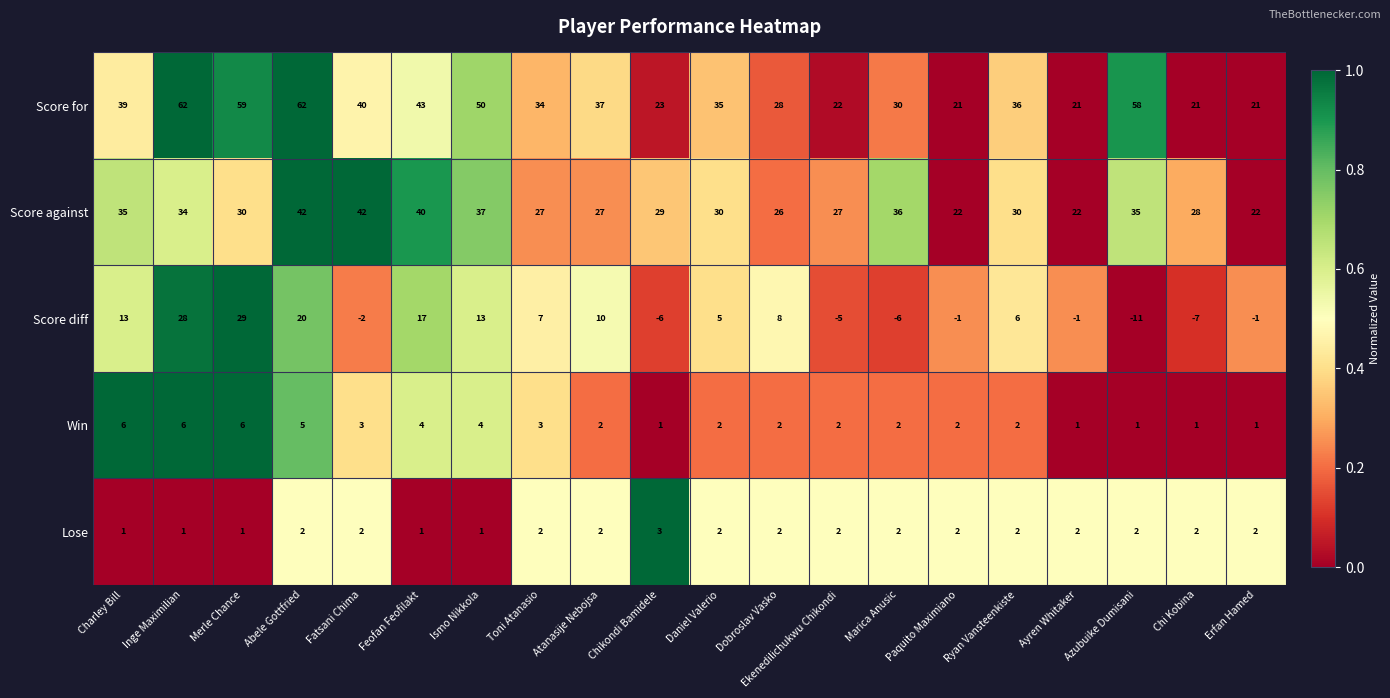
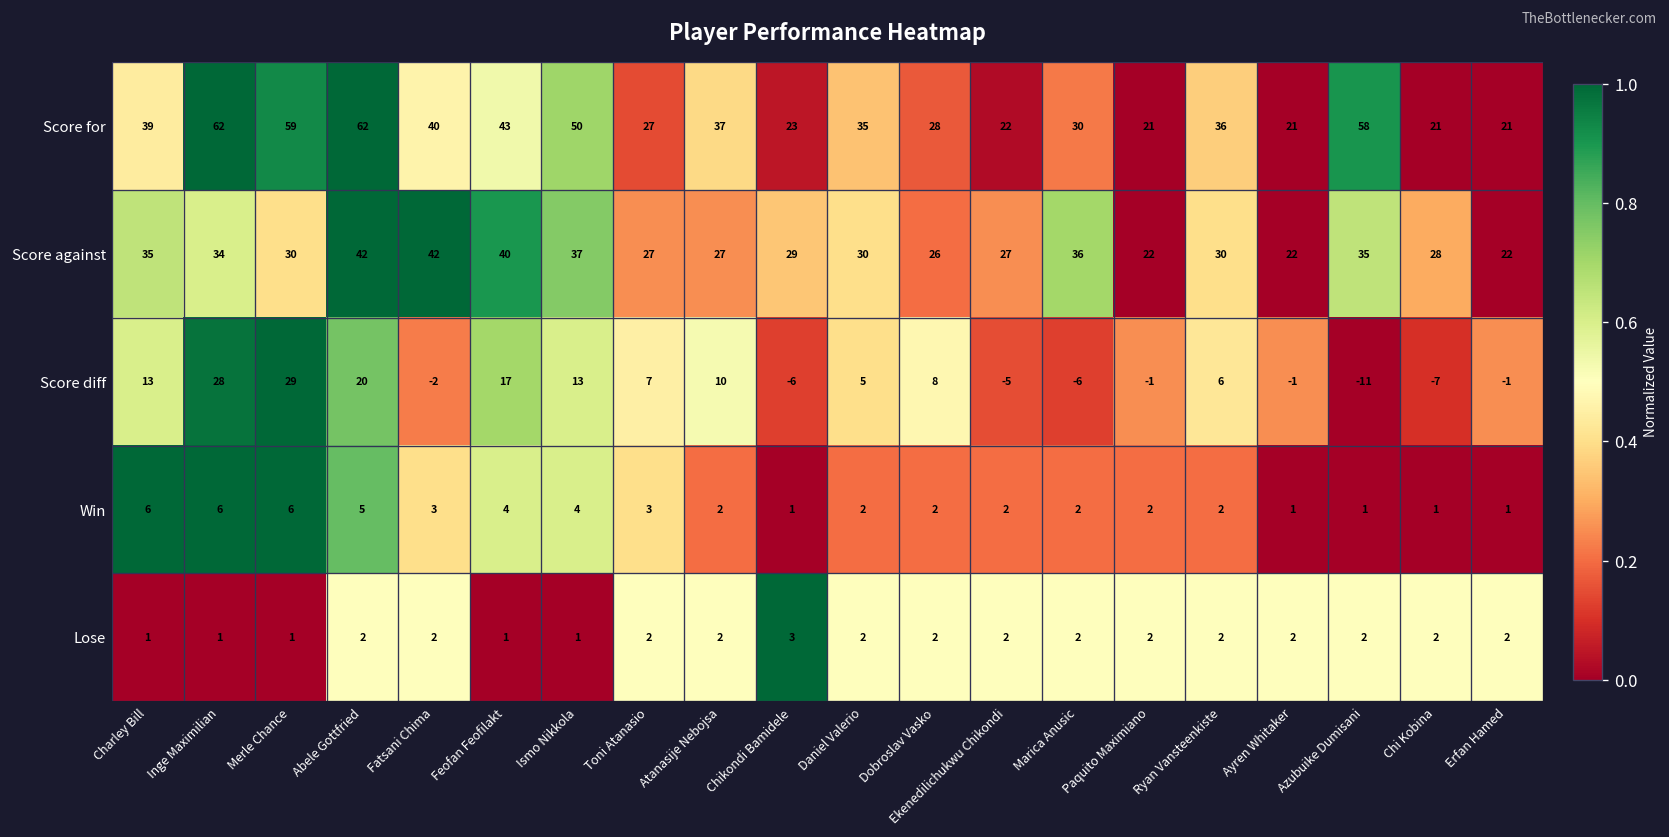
  {
    "Score for": {
      "Charley Bill": 39,
      "Inge Maximilian": 62,
      "Merle Chance": 59,
      "Abele Gottfried": 62,
      "Fatsani Chima": 40,
      "Feofan Feofilakt": 43,
      "Ismo Nikkola": 50,
-     "Toni Atanasio": 34,
+     "Toni Atanasio": 27,
      "Atanasije Nebojsa": 37,
      "Chikondi Bamidele": 23,
      "Daniel Valerio": 35,
      "Dobroslav Vasko": 28,
      "Ekenedilichukwu Chikondi": 22,
      "Marica Anusic": 30,
      "Paquito Maximiano": 21,
      "Ryan Vansteenkiste": 36,
      "Ayren Whitaker": 21,
      "Azubuike Dumisani": 58,
      "Chi Kobina": 21,
      "Erfan Hamed": 21
    },
    "Score against": {
      "Charley Bill": 35,
      "Inge Maximilian": 34,
      "Merle Chance": 30,
      "Abele Gottfried": 42,
      "Fatsani Chima": 42,
      "Feofan Feofilakt": 40,
      "Ismo Nikkola": 37,
      "Toni Atanasio": 27,
      "Atanasije Nebojsa": 27,
      "Chikondi Bamidele": 29,
      "Daniel Valerio": 30,
      "Dobroslav Vasko": 26,
      "Ekenedilichukwu Chikondi": 27,
      "Marica Anusic": 36,
      "Paquito Maximiano": 22,
      "Ryan Vansteenkiste": 30,
      "Ayren Whitaker": 22,
      "Azubuike Dumisani": 35,
      "Chi Kobina": 28,
      "Erfan Hamed": 22
    },
    "Score diff": {
      "Charley Bill": 13,
      "Inge Maximilian": 28,
      "Merle Chance": 29,
      "Abele Gottfried": 20,
      "Fatsani Chima": -2,
      "Feofan Feofilakt": 17,
      "Ismo Nikkola": 13,
      "Toni Atanasio": 7,
      "Atanasije Nebojsa": 10,
      "Chikondi Bamidele": -6,
      "Daniel Valerio": 5,
      "Dobroslav Vasko": 8,
      "Ekenedilichukwu Chikondi": -5,
      "Marica Anusic": -6,
      "Paquito Maximiano": -1,
      "Ryan Vansteenkiste": 6,
      "Ayren Whitaker": -1,
      "Azubuike Dumisani": -11,
      "Chi Kobina": -7,
      "Erfan Hamed": -1
    },
    "Win": {
      "Charley Bill": 6,
      "Inge Maximilian": 6,
      "Merle Chance": 6,
      "Abele Gottfried": 5,
      "Fatsani Chima": 3,
      "Feofan Feofilakt": 4,
      "Ismo Nikkola": 4,
      "Toni Atanasio": 3,
      "Atanasije Nebojsa": 2,
      "Chikondi Bamidele": 1,
      "Daniel Valerio": 2,
      "Dobroslav Vasko": 2,
      "Ekenedilichukwu Chikondi": 2,
      "Marica Anusic": 2,
      "Paquito Maximiano": 2,
      "Ryan Vansteenkiste": 2,
      "Ayren Whitaker": 1,
      "Azubuike Dumisani": 1,
      "Chi Kobina": 1,
      "Erfan Hamed": 1
    },
    "Lose": {
      "Charley Bill": 1,
      "Inge Maximilian": 1,
      "Merle Chance": 1,
      "Abele Gottfried": 2,
      "Fatsani Chima": 2,
      "Feofan Feofilakt": 1,
      "Ismo Nikkola": 1,
      "Toni Atanasio": 2,
      "Atanasije Nebojsa": 2,
      "Chikondi Bamidele": 3,
      "Daniel Valerio": 2,
      "Dobroslav Vasko": 2,
      "Ekenedilichukwu Chikondi": 2,
      "Marica Anusic": 2,
      "Paquito Maximiano": 2,
      "Ryan Vansteenkiste": 2,
      "Ayren Whitaker": 2,
      "Azubuike Dumisani": 2,
      "Chi Kobina": 2,
      "Erfan Hamed": 2
    }
  }
